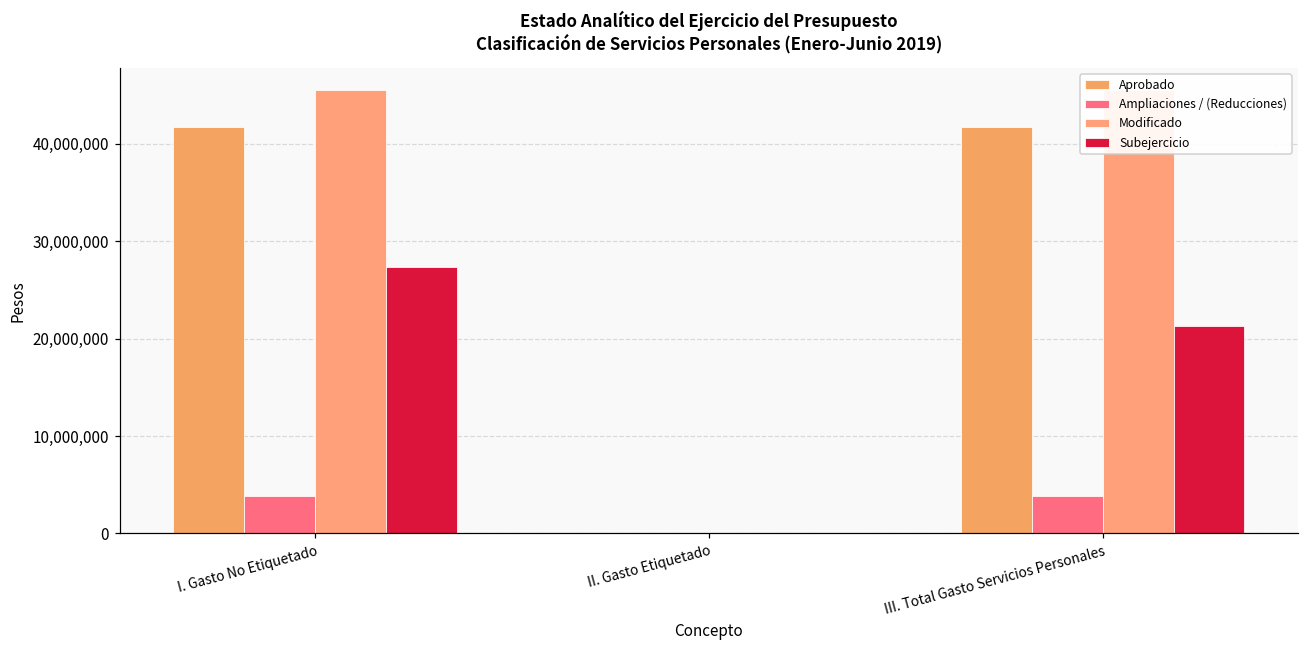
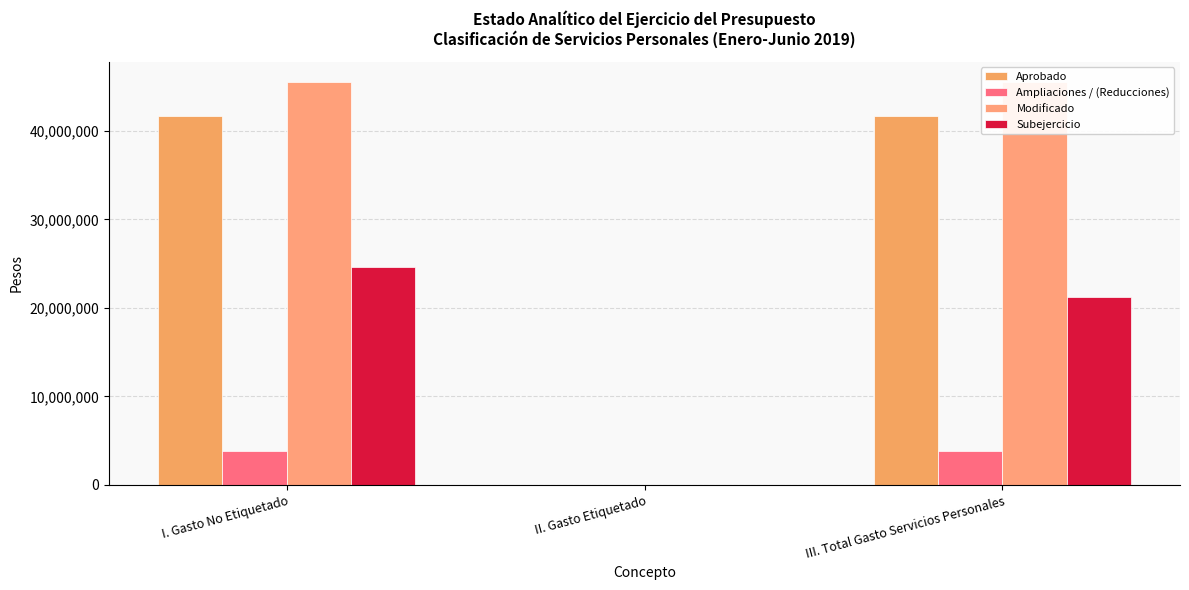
  {
    "Subejercicio": {
-     "I. Gasto No Etiquetado": "27,000,000",
+     "I. Gasto No Etiquetado": "25,000,000",
      "II. Gasto Etiquetado": "0",
      "III. Total Gasto Servicios Personales": "21,000,000"
    }
  }
